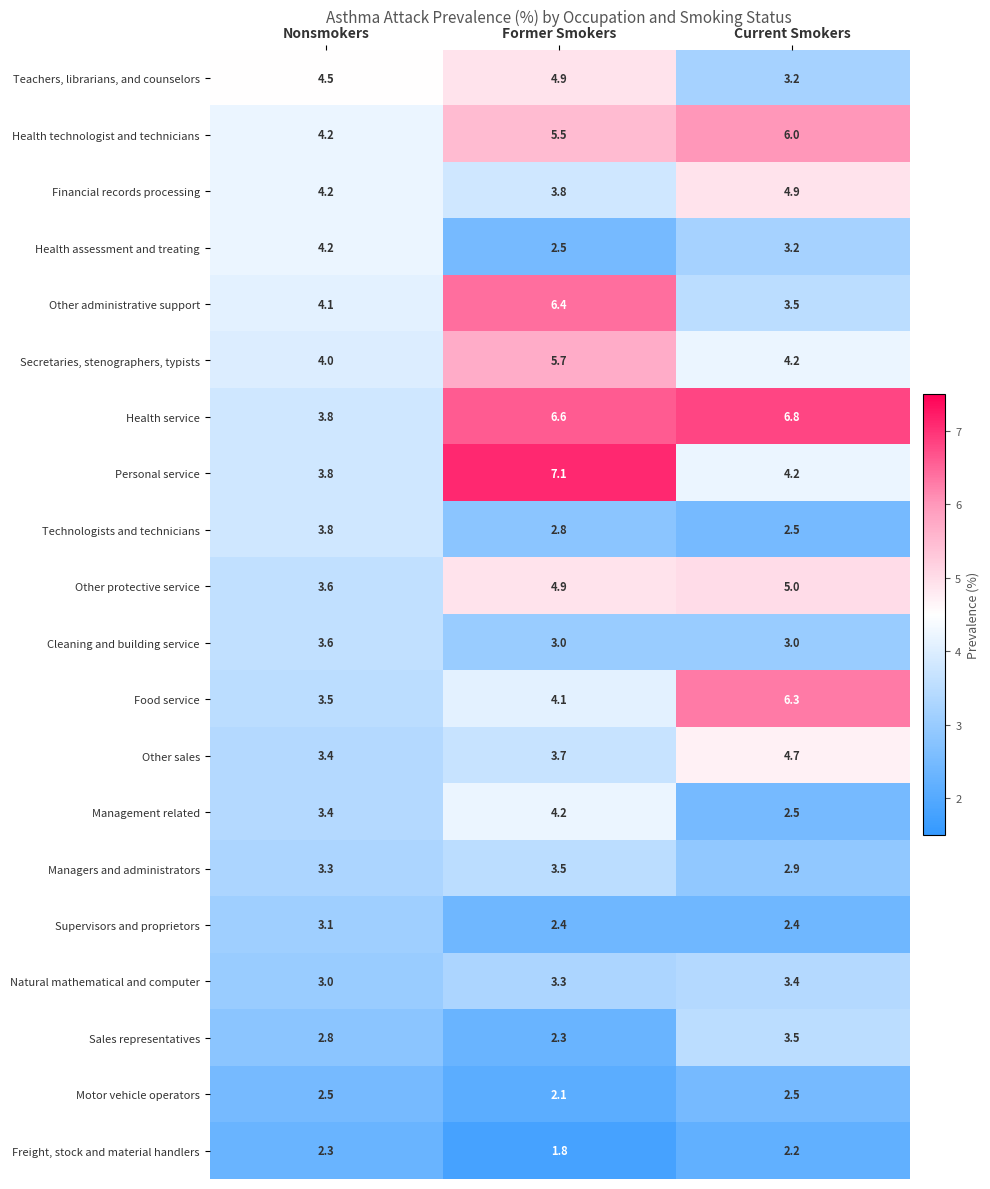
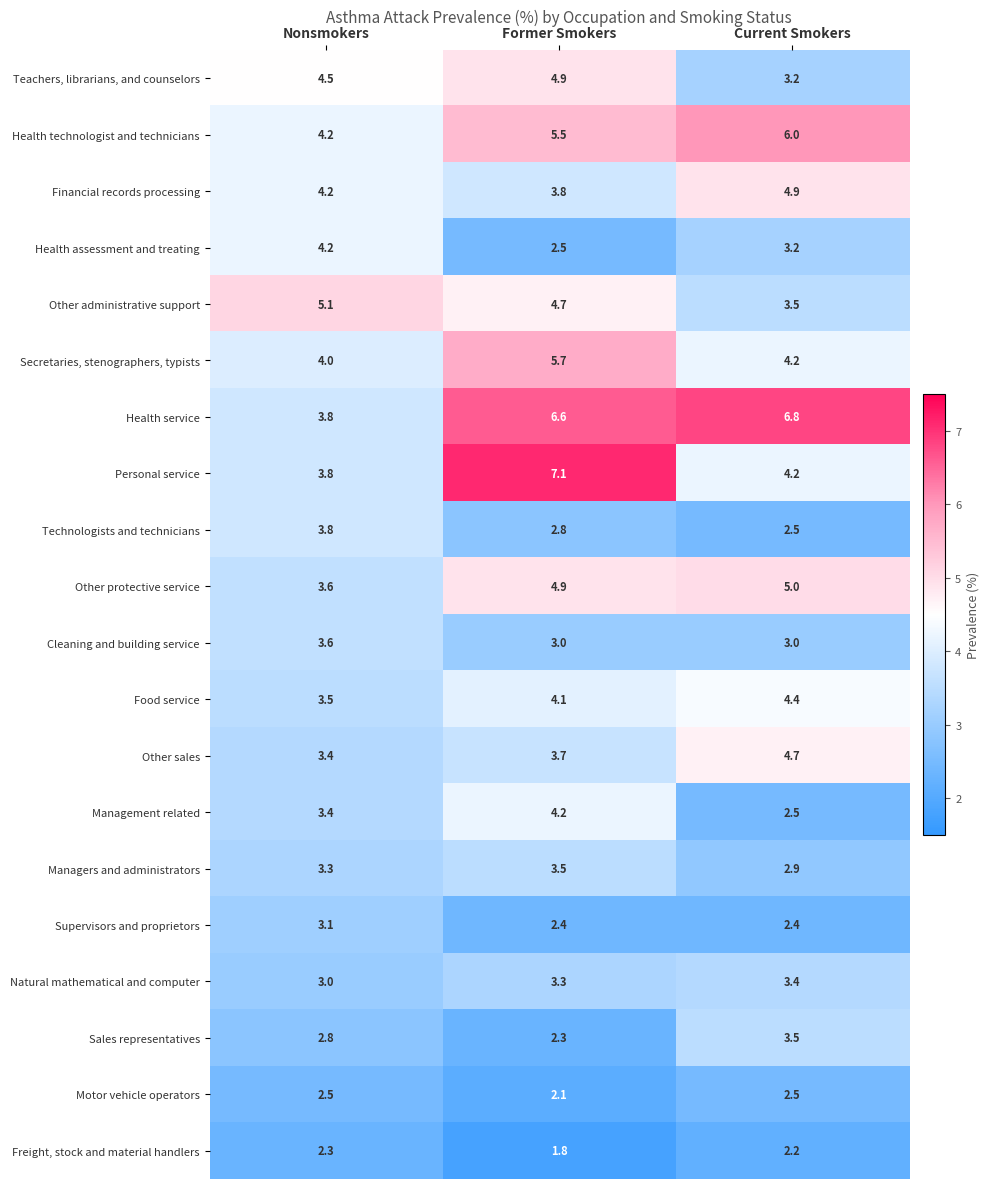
  {
    "Teachers, librarians, and counselors": {
      "Nonsmokers": 4.5,
      "Former Smokers": 4.9,
      "Current Smokers": 3.2
    },
    "Health technologist and technicians": {
      "Nonsmokers": 4.2,
      "Former Smokers": 5.5,
      "Current Smokers": 6.0
    },
    "Financial records processing": {
      "Nonsmokers": 4.2,
      "Former Smokers": 3.8,
      "Current Smokers": 4.9
    },
    "Health assessment and treating": {
      "Nonsmokers": 4.2,
      "Former Smokers": 2.5,
      "Current Smokers": 3.2
    },
    "Other administrative support": {
-     "Nonsmokers": 4.1,
-     "Former Smokers": 6.4,
+     "Nonsmokers": 5.1,
+     "Former Smokers": 4.7,
      "Current Smokers": 3.5
    },
    "Secretaries, stenographers, typists": {
      "Nonsmokers": 4.0,
      "Former Smokers": 5.7,
      "Current Smokers": 4.2
    },
    "Health service": {
      "Nonsmokers": 3.8,
      "Former Smokers": 6.6,
      "Current Smokers": 6.8
    },
    "Personal service": {
      "Nonsmokers": 3.8,
      "Former Smokers": 7.1,
      "Current Smokers": 4.2
    },
    "Technologists and technicians": {
      "Nonsmokers": 3.8,
      "Former Smokers": 2.8,
      "Current Smokers": 2.5
    },
    "Other protective service": {
      "Nonsmokers": 3.6,
      "Former Smokers": 4.9,
      "Current Smokers": 5.0
    },
    "Cleaning and building service": {
      "Nonsmokers": 3.6,
      "Former Smokers": 3.0,
      "Current Smokers": 3.0
    },
    "Food service": {
      "Nonsmokers": 3.5,
      "Former Smokers": 4.1,
-     "Current Smokers": 6.3
+     "Current Smokers": 4.4
    },
    "Other sales": {
      "Nonsmokers": 3.4,
      "Former Smokers": 3.7,
      "Current Smokers": 4.7
    },
    "Management related": {
      "Nonsmokers": 3.4,
      "Former Smokers": 4.2,
      "Current Smokers": 2.5
    },
    "Managers and administrators": {
      "Nonsmokers": 3.3,
      "Former Smokers": 3.5,
      "Current Smokers": 2.9
    },
    "Supervisors and proprietors": {
      "Nonsmokers": 3.1,
      "Former Smokers": 2.4,
      "Current Smokers": 2.4
    },
    "Natural mathematical and computer": {
      "Nonsmokers": 3.0,
      "Former Smokers": 3.3,
      "Current Smokers": 3.4
    },
    "Sales representatives": {
      "Nonsmokers": 2.8,
      "Former Smokers": 2.3,
      "Current Smokers": 3.5
    },
    "Motor vehicle operators": {
      "Nonsmokers": 2.5,
      "Former Smokers": 2.1,
      "Current Smokers": 2.5
    },
    "Freight, stock and material handlers": {
      "Nonsmokers": 2.3,
      "Former Smokers": 1.8,
      "Current Smokers": 2.2
    }
  }
